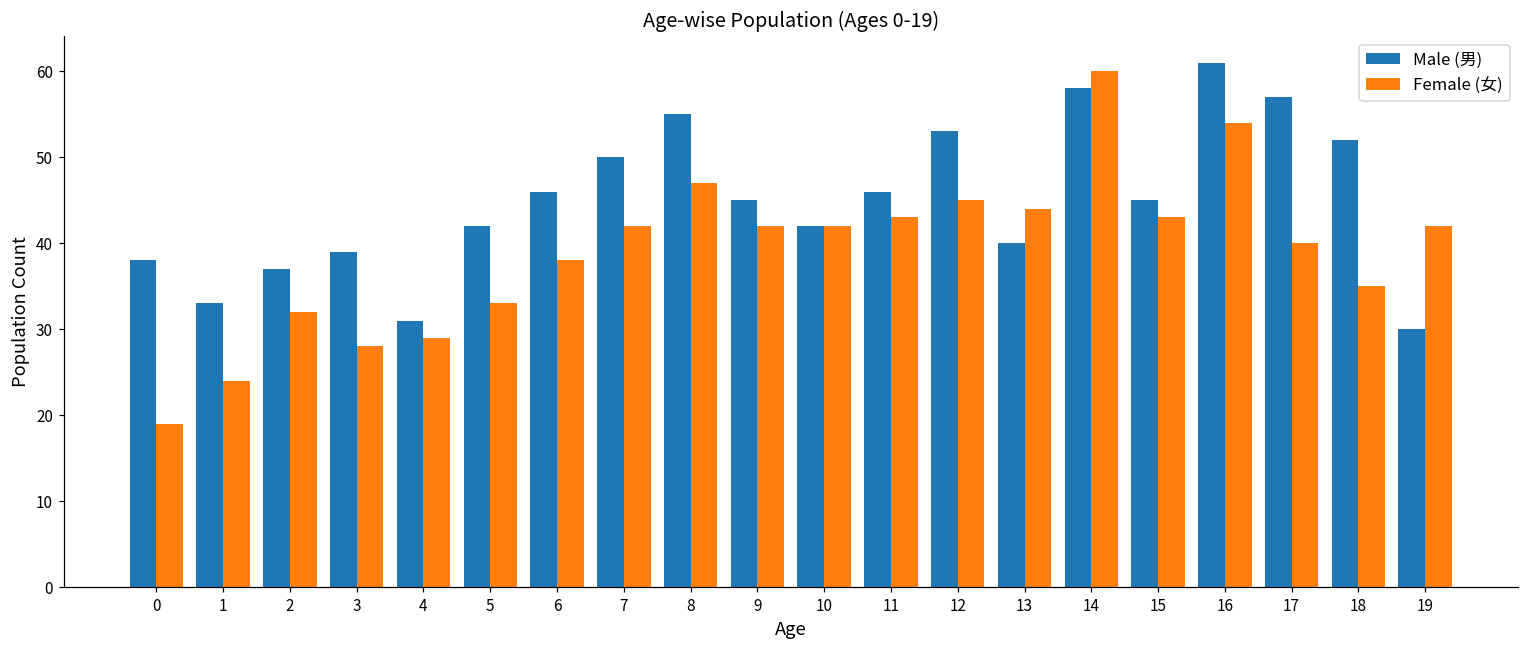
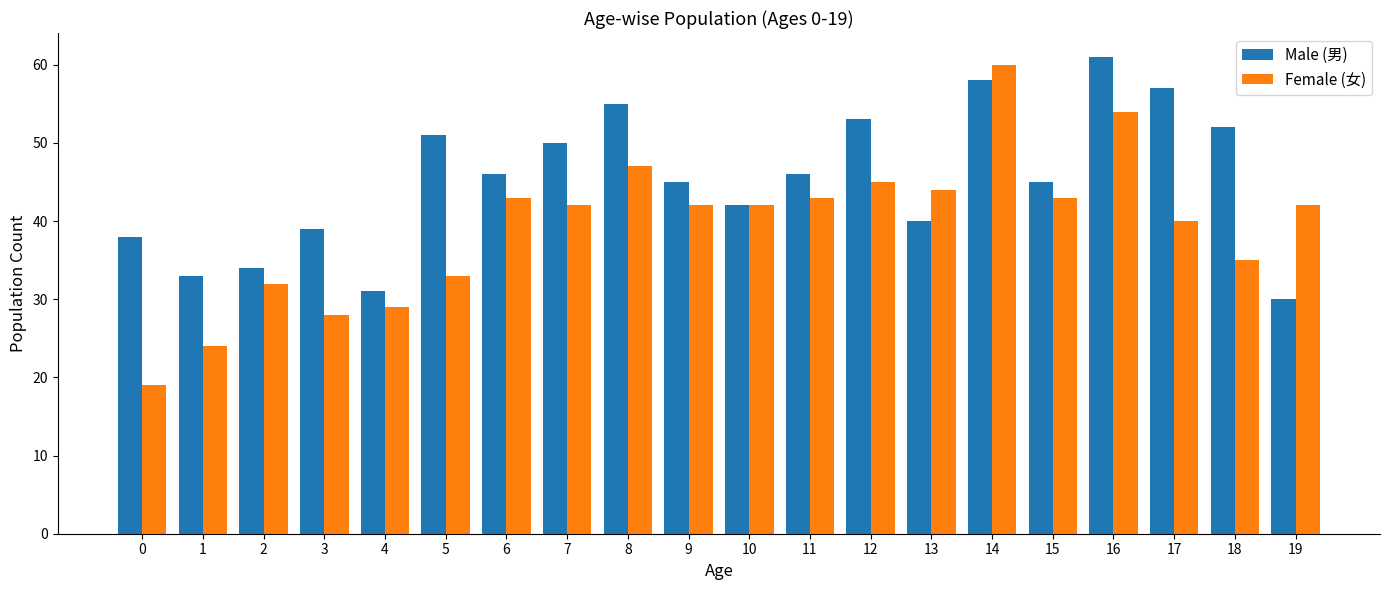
  {
    "Male (男)": {
      "0": 38,
      "1": 33,
-     "2": 37,
+     "2": 34,
      "3": 39,
      "4": 31,
-     "5": 42,
+     "5": 51,
      "6": 46,
      "7": 50,
      "8": 55,
      "9": 45,
      "10": 42,
      "11": 46,
      "12": 53,
      "13": 40,
      "14": 58,
      "15": 45,
      "16": 61,
      "17": 57,
      "18": 52,
      "19": 30
    },
    "Female (女)": {
      "0": 19,
      "1": 24,
      "2": 32,
      "3": 28,
      "4": 29,
      "5": 33,
-     "6": 38,
+     "6": 43,
      "7": 42,
      "8": 47,
      "9": 42,
      "10": 42,
      "11": 43,
      "12": 45,
      "13": 44,
      "14": 60,
      "15": 43,
      "16": 54,
      "17": 40,
      "18": 35,
      "19": 42
    }
  }
